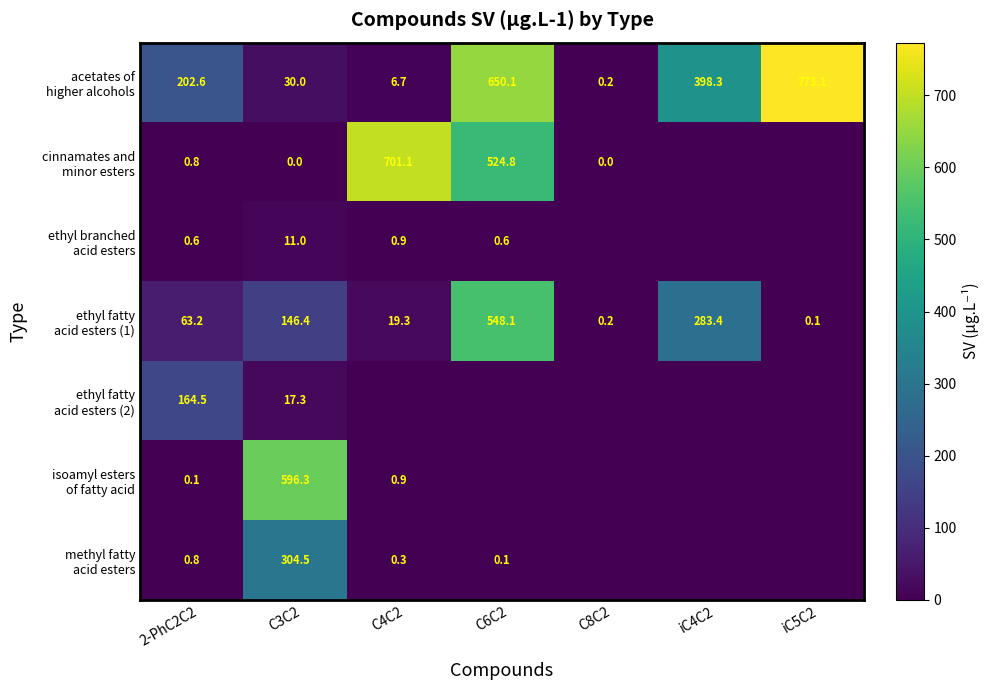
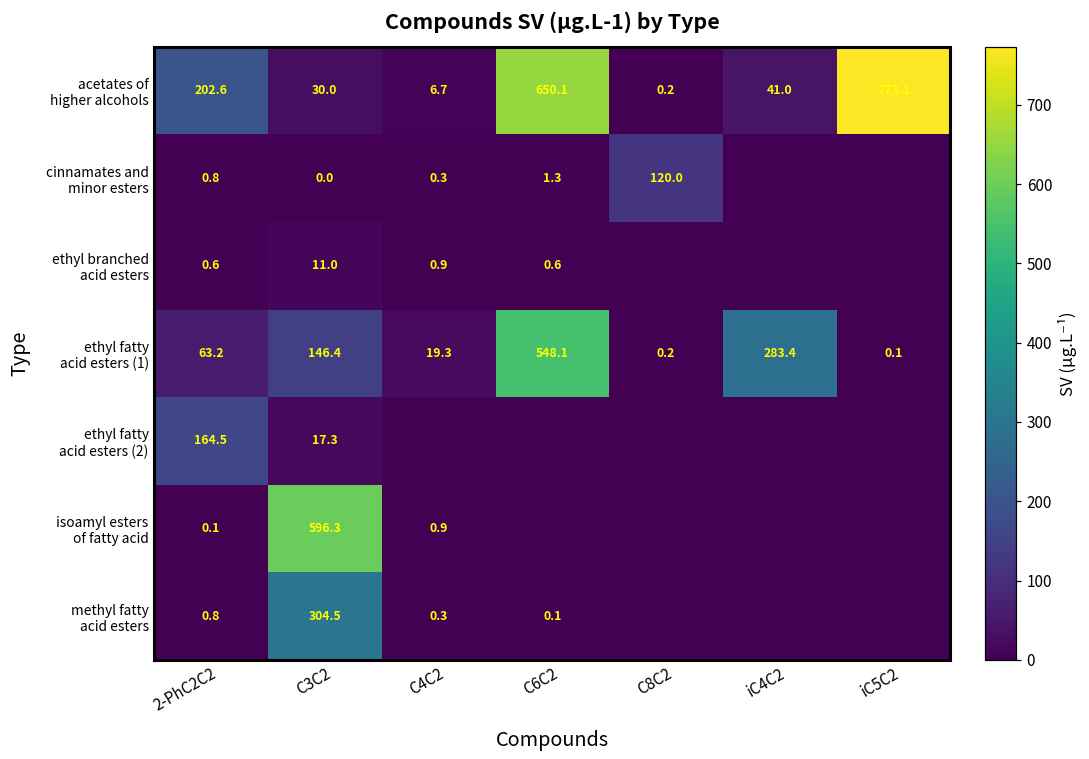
  {
    "acetates of higher alcohols": {
      "2-PhC2C2": 202.6,
      "C3C2": 30.0,
      "C4C2": 6.7,
      "C6C2": 650.1,
      "C8C2": 0.2,
-     "iC4C2": 398.3
+     "iC4C2": 41.0
    },
    "cinnamates and minor esters": {
      "2-PhC2C2": 0.8,
      "C3C2": 0.0,
-     "C4C2": 701.1,
-     "C6C2": 524.8,
-     "C8C2": 0.0
+     "C4C2": 0.3,
+     "C6C2": 1.3,
+     "C8C2": 120.0
    },
    "ethyl branched acid esters": {
      "2-PhC2C2": 0.6,
      "C3C2": 11.0,
      "C4C2": 0.9,
      "C6C2": 0.6
    },
    "ethyl fatty acid esters (1)": {
      "2-PhC2C2": 63.2,
      "C3C2": 146.4,
      "C4C2": 19.3,
      "C6C2": 548.1,
      "C8C2": 0.2,
      "iC4C2": 283.4,
      "iC5C2": 0.1
    },
    "ethyl fatty acid esters (2)": {
      "2-PhC2C2": 164.5,
      "C3C2": 17.3
    },
    "isoamyl esters of fatty acid": {
      "2-PhC2C2": 0.1,
      "C3C2": 596.3,
      "C4C2": 0.9
    },
    "methyl fatty acid esters": {
      "2-PhC2C2": 0.8,
      "C3C2": 304.5,
      "C4C2": 0.3,
      "C6C2": 0.1
    }
  }
